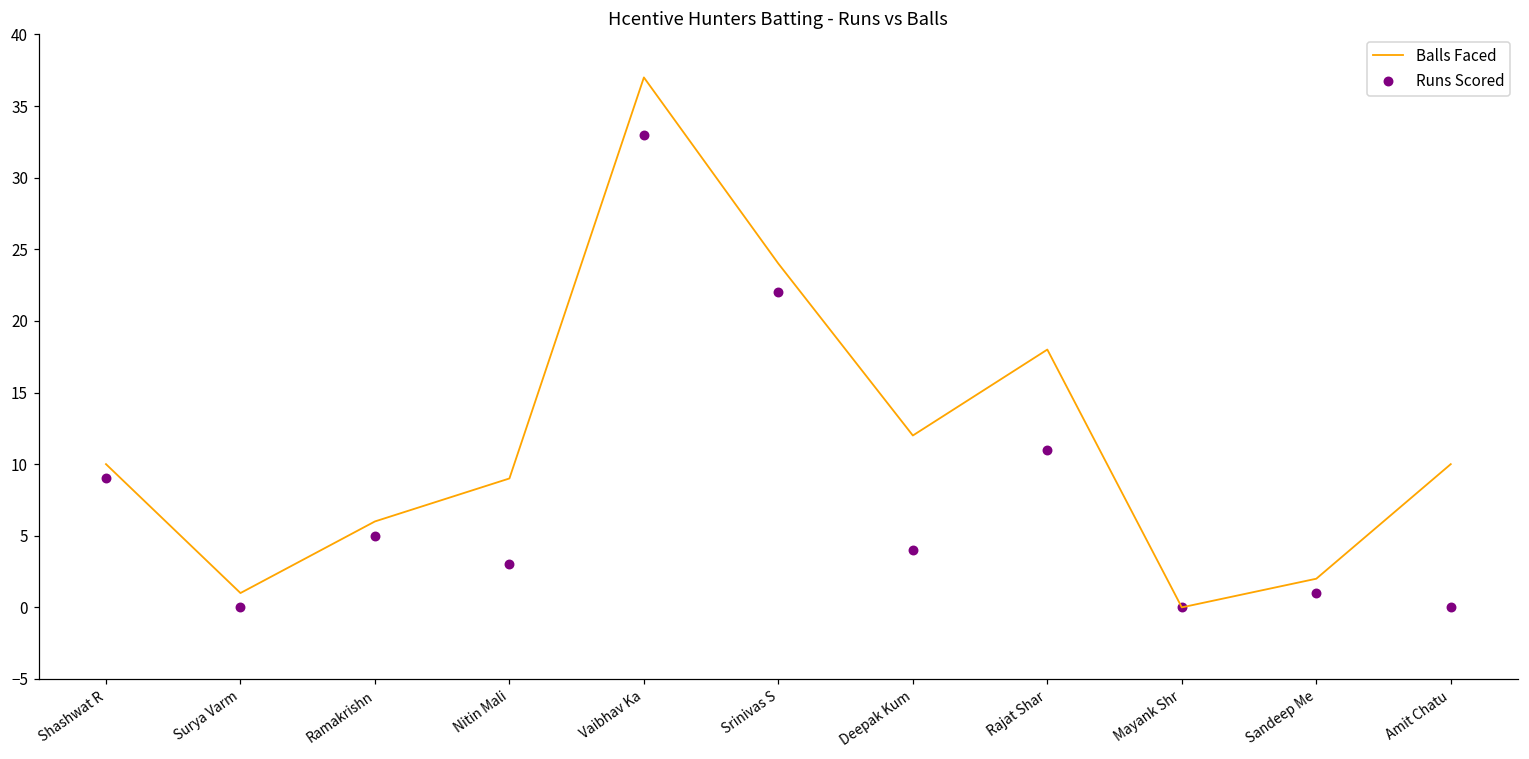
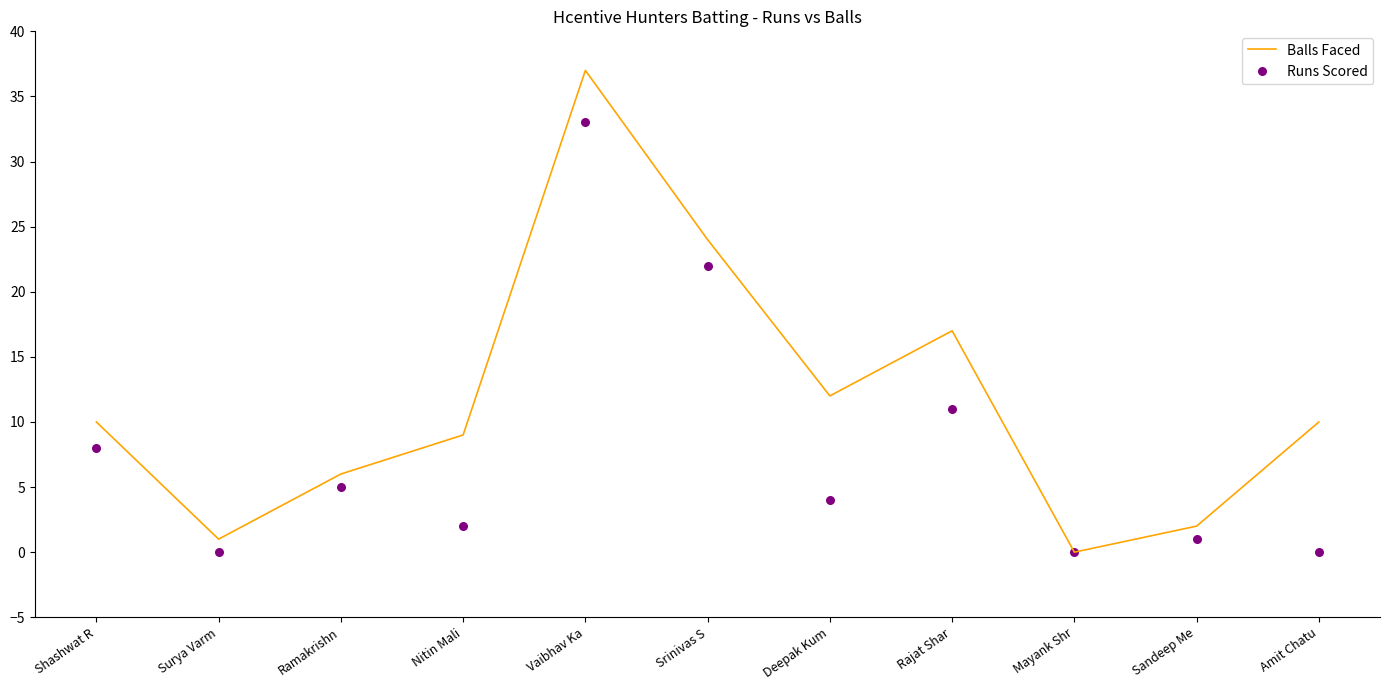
  {
    "Runs Scored": {
-     "Shashwat R": 9,
-     "Nitin Mali": 3
+     "Shashwat R": 8,
+     "Nitin Mali": 2
    },
    "Balls Faced": {
      "Shashwat R": 10,
      "Surya Varm": 1,
      "Ramakrishn": 6,
      "Nitin Mali": 9,
      "Vaibhav Ka": 37,
      "Srinivas S": 24,
      "Deepak Kum": 12,
-     "Rajat Shar": 18,
+     "Rajat Shar": 17,
      "Sandeep Me": 2,
      "Amit Chatu": 10
    }
  }
